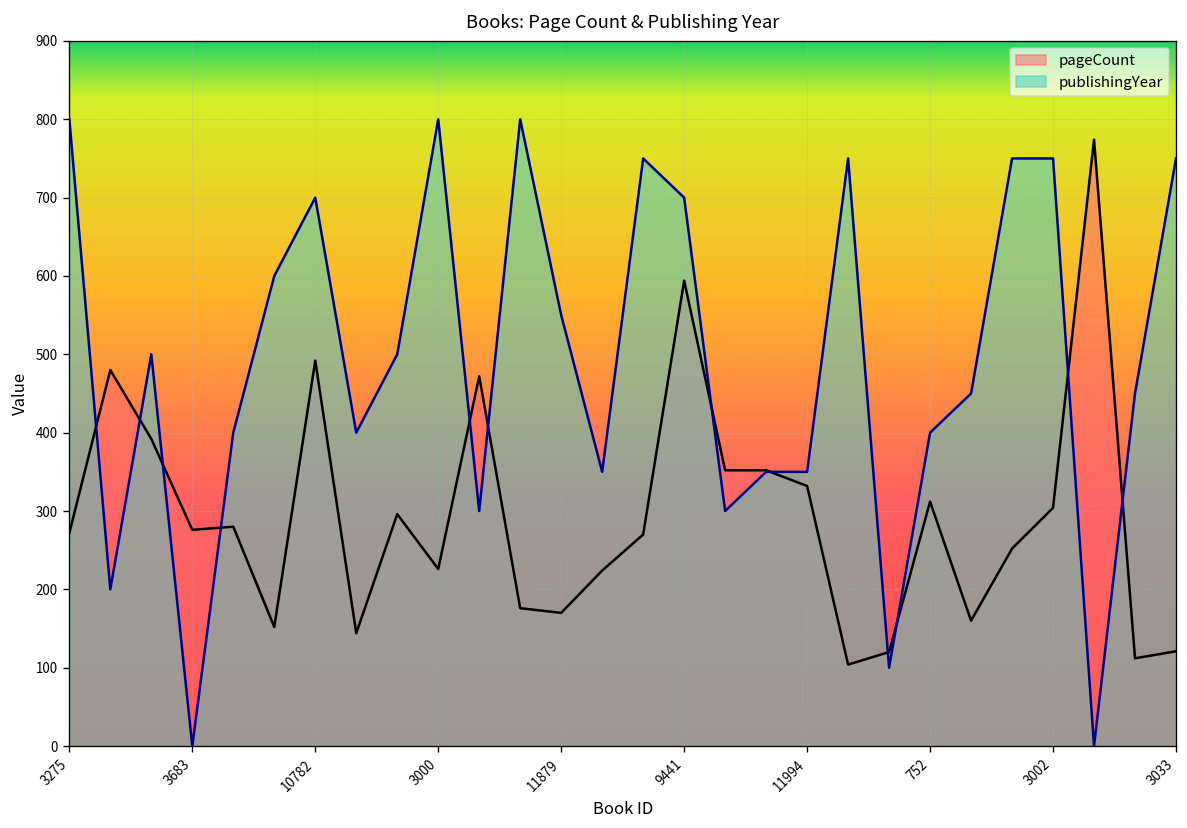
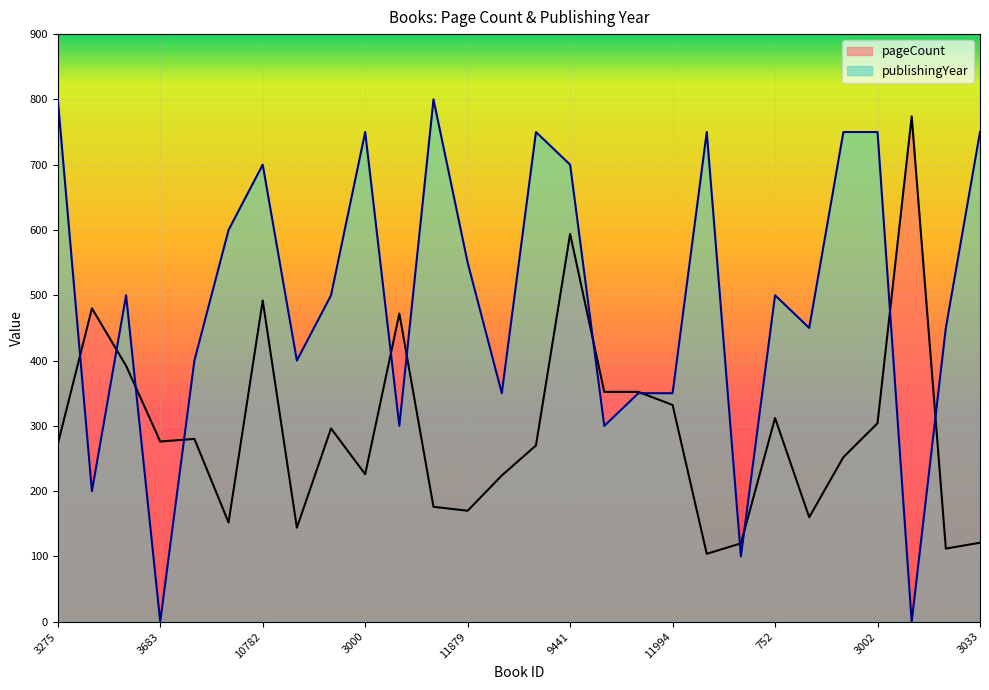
  {
    "pageCount": {
      "3275": 270,
      "3683": 280,
      "10782": 490,
      "3000": 230,
      "11879": 170,
      "9441": 590,
      "11994": 330,
      "752": 310,
      "3002": 300,
      "3033": 120
    },
    "publishingYear": {
      "3275": 800,
      "3683": 0,
      "10782": 700,
-     "3000": 800,
+     "3000": 750,
      "11879": 550,
      "9441": 700,
      "11994": 350,
-     "752": 400,
+     "752": 500,
      "3002": 750,
      "3033": 750
    }
  }
